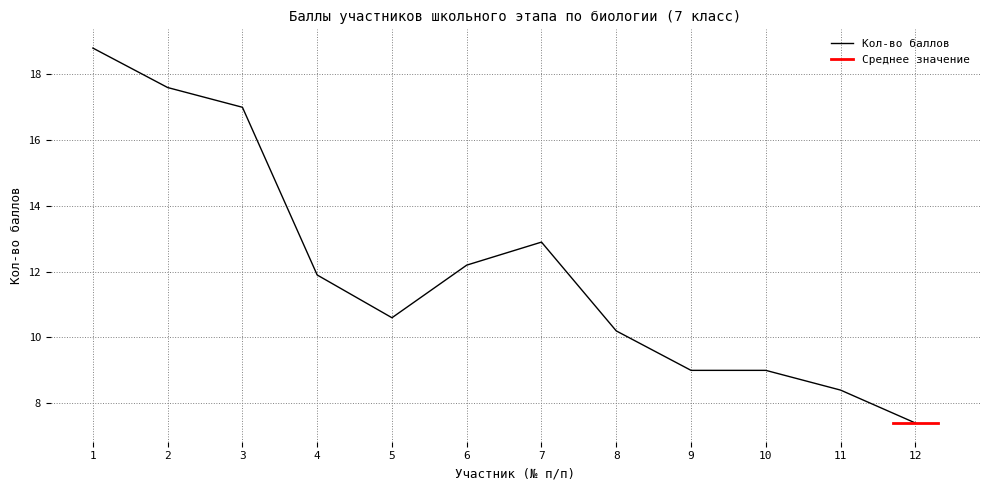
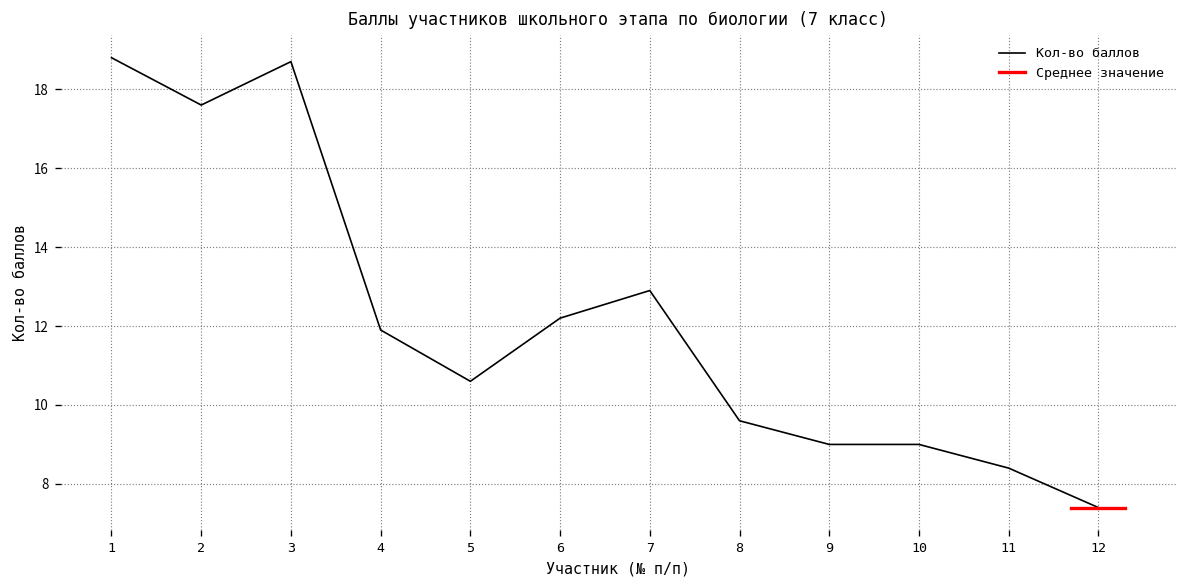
  {
    "Кол-во баллов": {
      "1": 18.8,
      "2": 17.6,
-     "3": 17.0,
+     "3": 18.7,
      "4": 11.9,
      "5": 10.6,
      "6": 12.2,
      "7": 12.9,
-     "8": 10.2,
+     "8": 9.6,
      "9": 9.0,
      "10": 9.0,
      "11": 8.4,
      "12": 7.4
    }
  }
